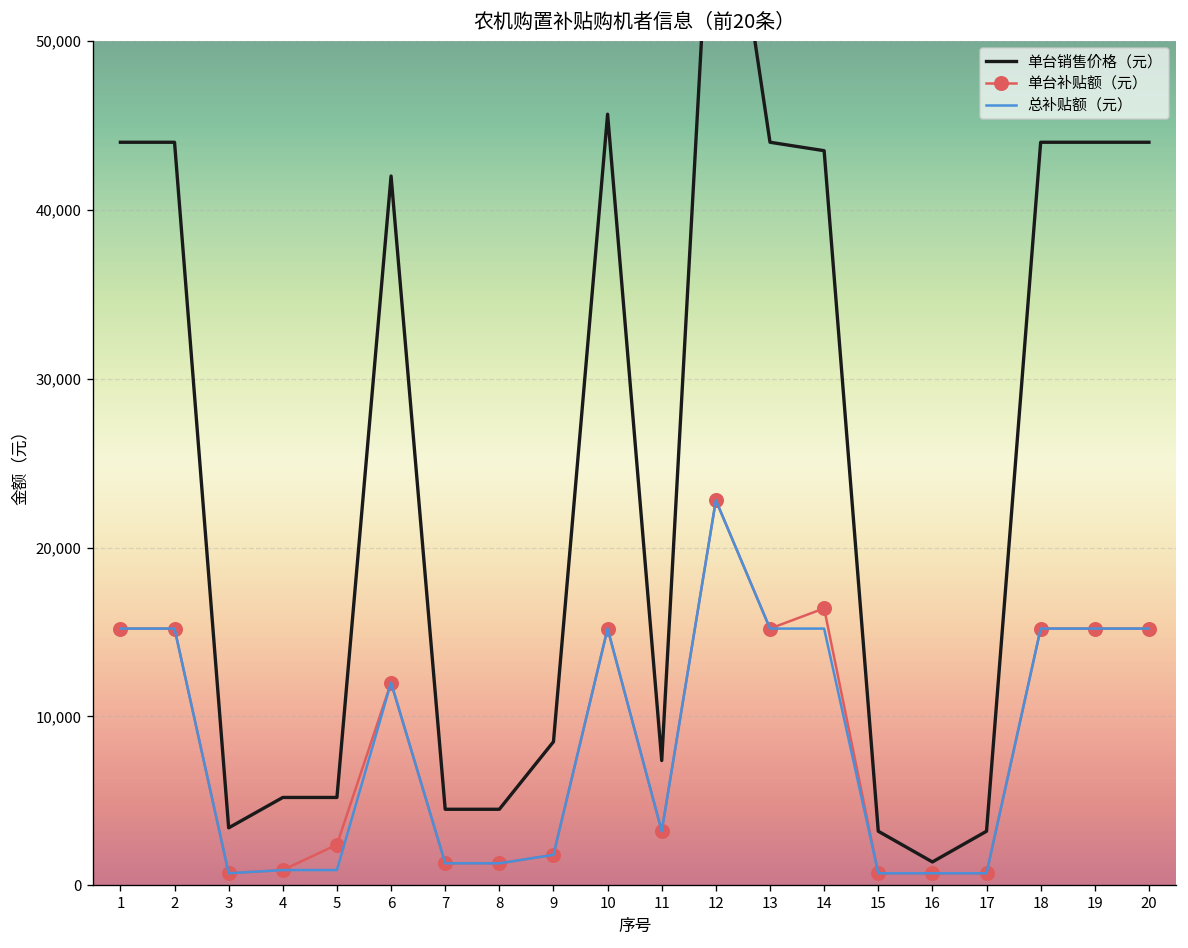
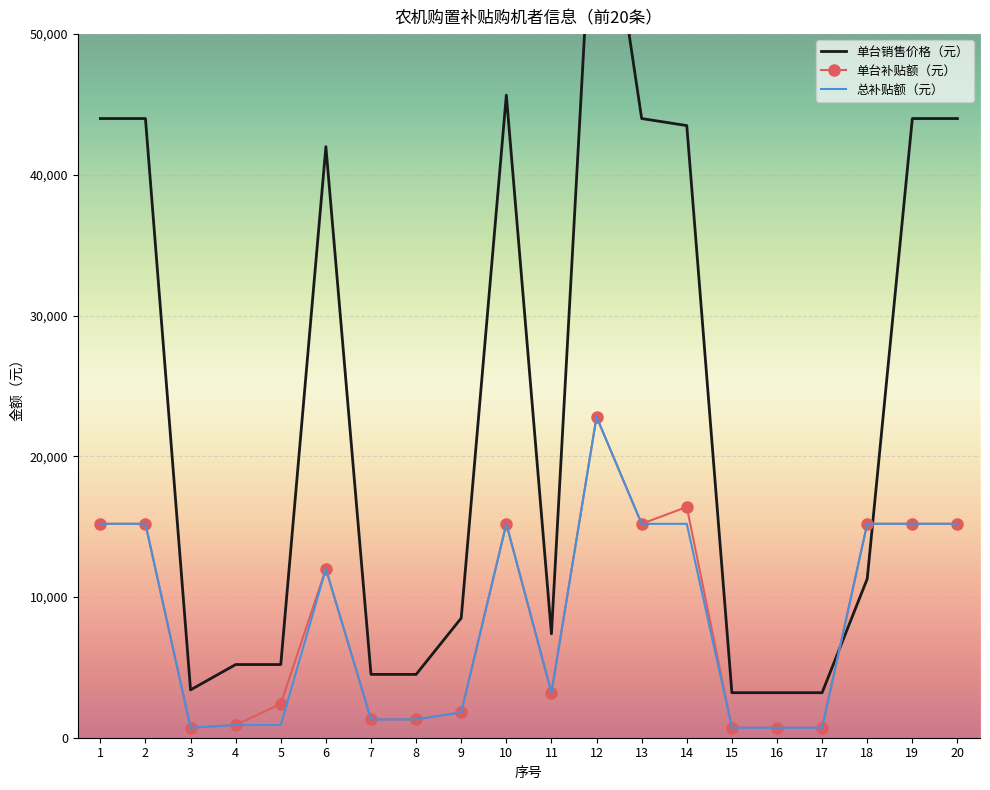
  {
    "单台销售价格（元）": {
      "1": "44,000",
      "2": "44,000",
      "3": "3,400",
      "4": "5,200",
      "5": "5,200",
      "6": "42,000",
      "7": "4,500",
      "8": "4,500",
      "9": "8,500",
      "10": "45,700",
      "11": "7,400",
      "13": "44,000",
      "14": "43,500",
      "15": "3,200",
-     "16": "1,400",
+     "16": "3,200",
      "17": "3,200",
-     "18": "44,000",
+     "18": "11,300",
      "19": "44,000",
      "20": "44,000"
    },
    "单台补贴额（元）": {
      "5": "2,400",
      "14": "16,400"
    },
    "总补贴额（元）": {
      "5": "900",
      "14": "15,200"
    }
  }
